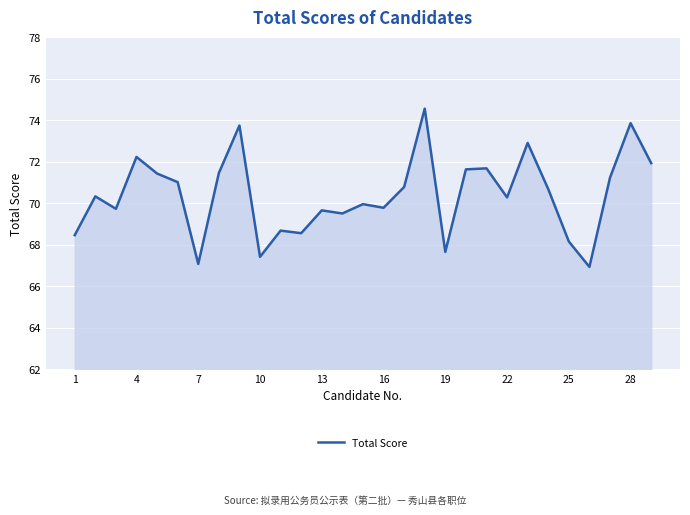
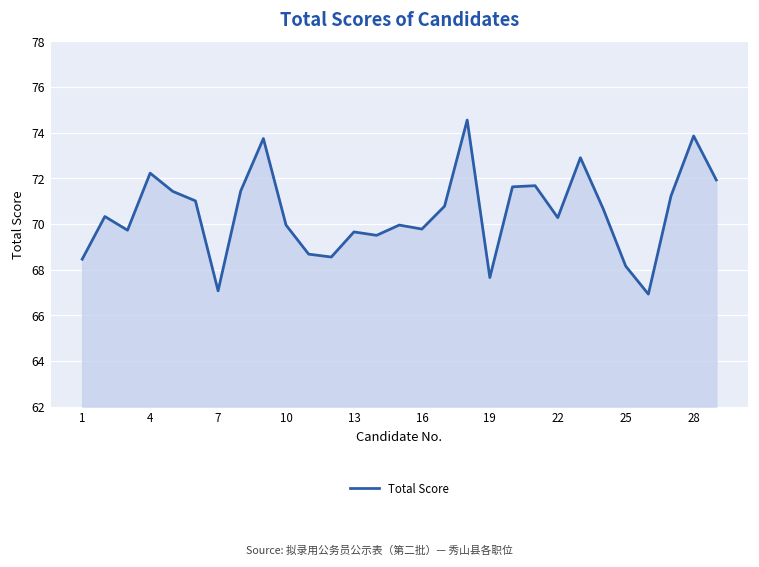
  {
    "1": 68.5,
    "4": 72.2,
    "7": 67.1,
-   "10": 67.4,
+   "10": 70.0,
    "13": 69.7,
    "16": 69.8,
    "19": 67.7,
    "22": 70.3,
    "25": 68.2,
    "28": 73.9
  }
